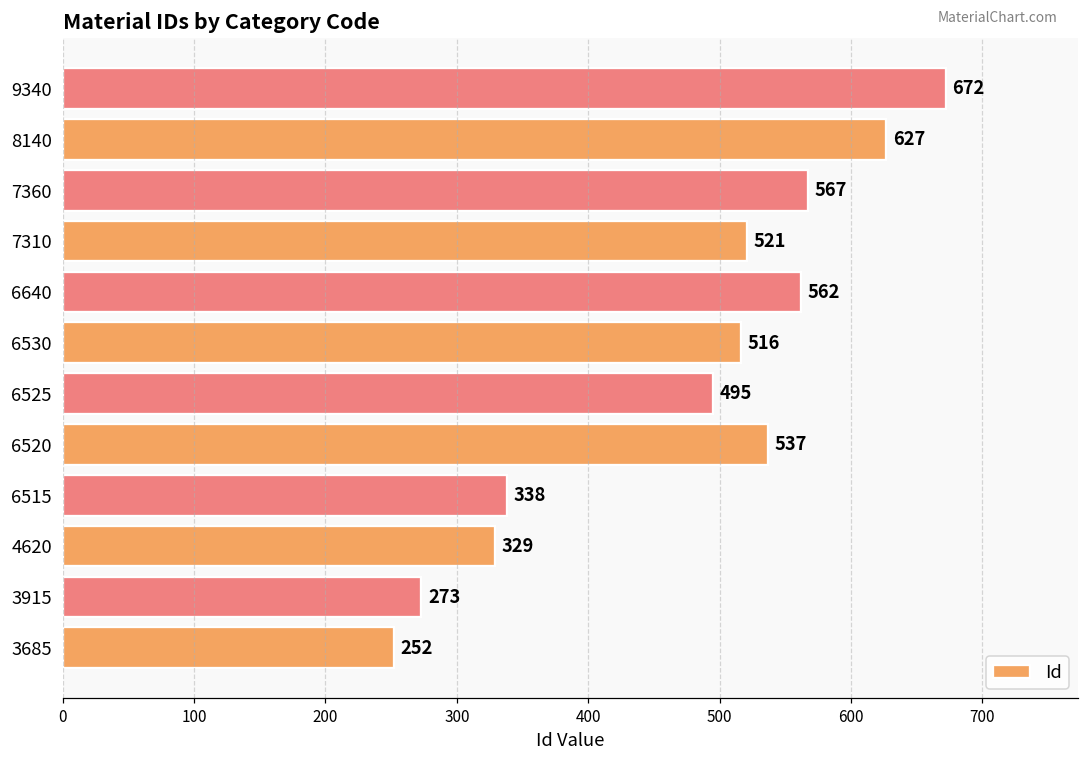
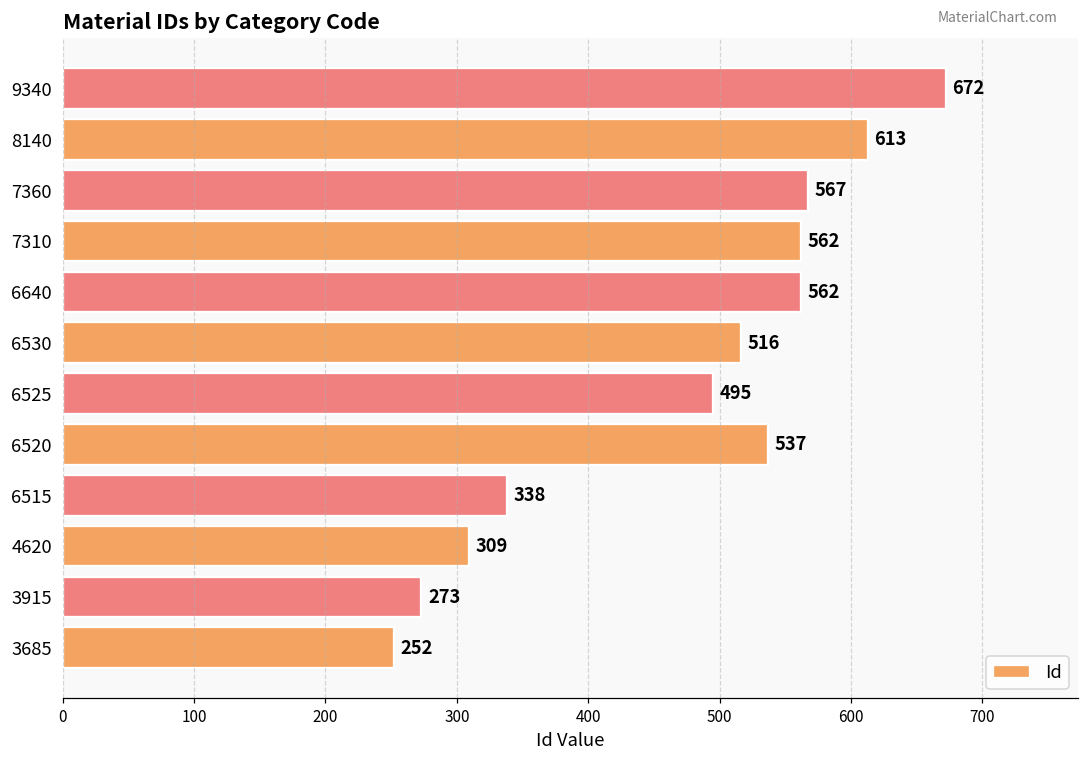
  {
    "9340": 672,
-   "8140": 627,
+   "8140": 613,
    "7360": 567,
-   "7310": 521,
+   "7310": 562,
    "6640": 562,
    "6530": 516,
    "6525": 495,
    "6520": 537,
    "6515": 338,
-   "4620": 329,
+   "4620": 309,
    "3915": 273,
    "3685": 252
  }
